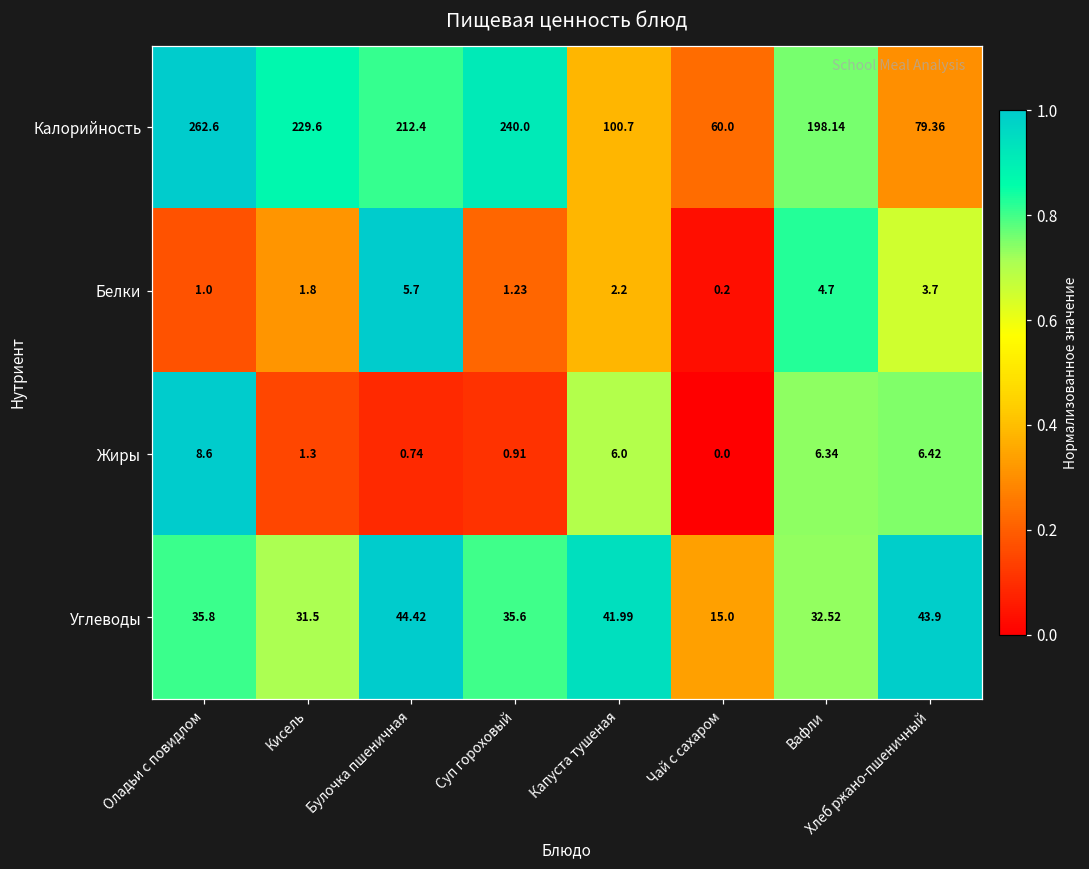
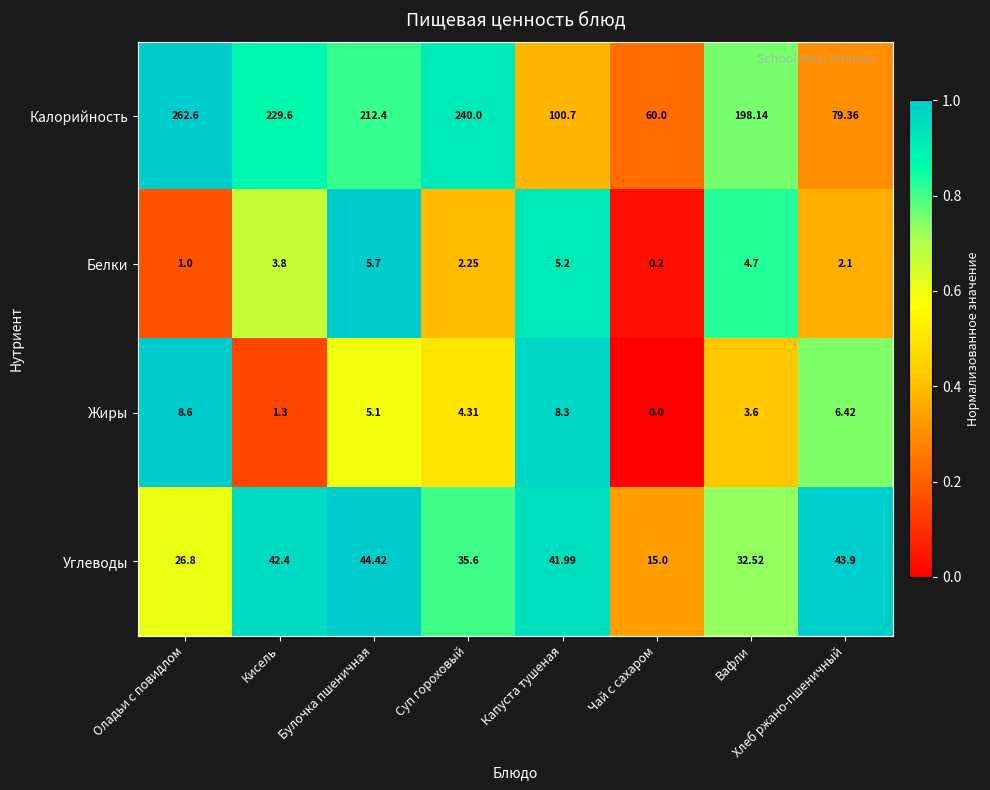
  {
    "Калорийность": {
      "Оладьи с повидлом": 262.6,
      "Кисель": 229.6,
      "Булочка пшеничная": 212.4,
      "Суп гороховый": 240.0,
      "Капуста тушеная": 100.7,
      "Чай с сахаром": 60.0,
      "Вафли": 198.14
    },
    "Белки": {
      "Оладьи с повидлом": 1.0,
-     "Кисель": 1.8,
+     "Кисель": 3.8,
      "Булочка пшеничная": 5.7,
-     "Суп гороховый": 1.23,
-     "Капуста тушеная": 2.2,
+     "Суп гороховый": 2.25,
+     "Капуста тушеная": 5.2,
      "Чай с сахаром": 0.2,
      "Вафли": 4.7,
-     "Хлеб ржано-пшеничный": 3.7
+     "Хлеб ржано-пшеничный": 2.1
    },
    "Жиры": {
      "Оладьи с повидлом": 8.6,
      "Кисель": 1.3,
-     "Булочка пшеничная": 0.74,
-     "Суп гороховый": 0.91,
-     "Капуста тушеная": 6.0,
+     "Булочка пшеничная": 5.1,
+     "Суп гороховый": 4.31,
+     "Капуста тушеная": 8.3,
      "Чай с сахаром": 0.0,
-     "Вафли": 6.34,
+     "Вафли": 3.6,
      "Хлеб ржано-пшеничный": 6.42
    },
    "Углеводы": {
-     "Оладьи с повидлом": 35.8,
-     "Кисель": 31.5,
+     "Оладьи с повидлом": 26.8,
+     "Кисель": 42.4,
      "Булочка пшеничная": 44.42,
      "Суп гороховый": 35.6,
      "Капуста тушеная": 41.99,
      "Чай с сахаром": 15.0,
      "Вафли": 32.52,
      "Хлеб ржано-пшеничный": 43.9
    }
  }
